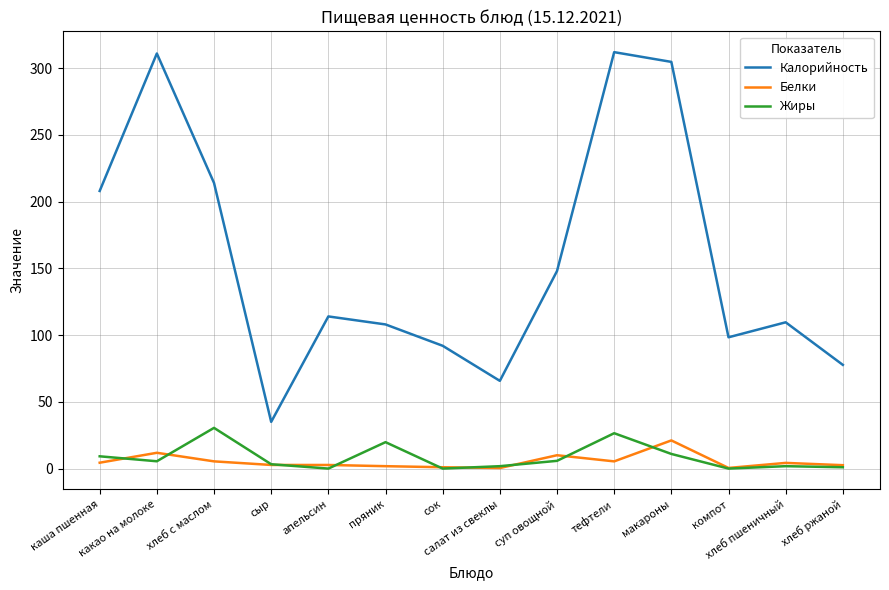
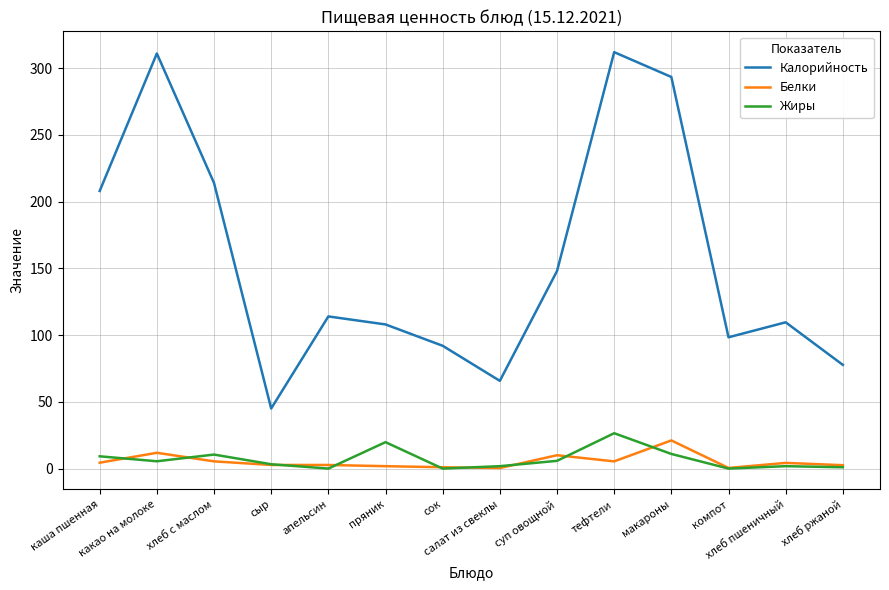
  {
    "Калорийность": {
      "каша пшенная": 208,
      "какао на молоке": 311,
      "хлеб с маслом": 214,
-     "сыр": 35,
+     "сыр": 45,
      "апельсин": 114,
      "пряник": 108,
      "сок": 92,
      "салат из свеклы": 66,
      "суп овощной": 148,
      "тефтели": 312,
-     "макароны": 305,
+     "макароны": 293,
      "компот": 98,
      "хлеб пшеничный": 110,
      "хлеб ржаной": 78
    },
    "Белки": {
      "каша пшенная": 4,
      "какао на молоке": 12,
      "хлеб с маслом": 5,
      "апельсин": 3,
      "пряник": 2,
      "суп овощной": 10,
      "тефтели": 5,
      "макароны": 21,
      "хлеб пшеничный": 4
    },
    "Жиры": {
      "каша пшенная": 9,
      "какао на молоке": 5,
-     "хлеб с маслом": 31,
+     "хлеб с маслом": 11,
      "апельсин": 0,
      "пряник": 20,
      "суп овощной": 6,
      "тефтели": 27,
      "макароны": 11,
      "хлеб пшеничный": 2
    }
  }
